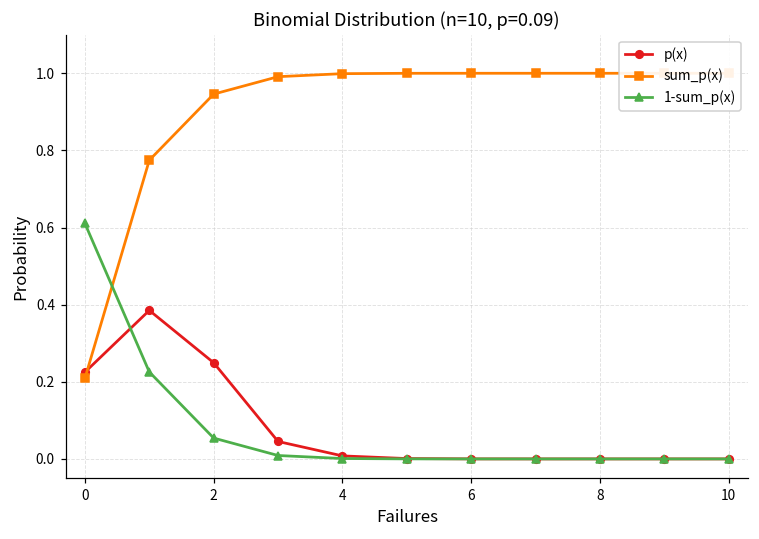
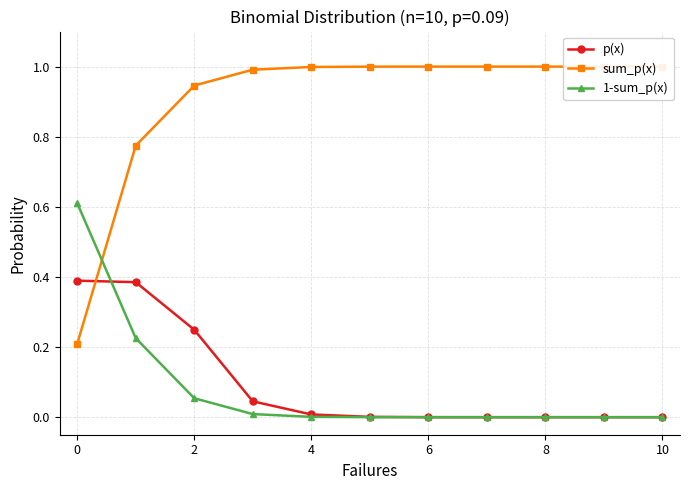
  {
    "p(x)": {
-     "0": 0.22,
+     "0": 0.39,
      "2": 0.25
    },
    "sum_p(x)": {
      "0": 0.21,
      "2": 0.95,
      "4": 1.00,
      "6": 1.00,
      "8": 1.00
    },
    "1-sum_p(x)": {
      "0": 0.61,
      "2": 0.05
    }
  }
